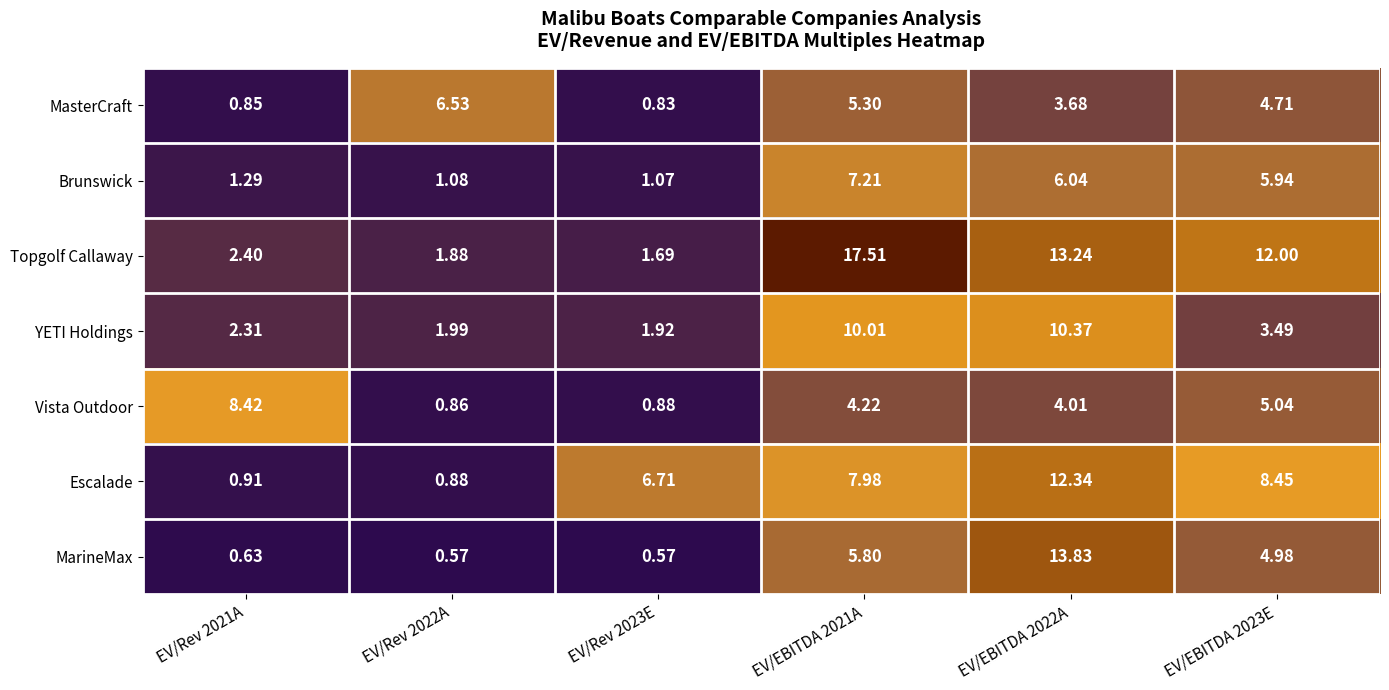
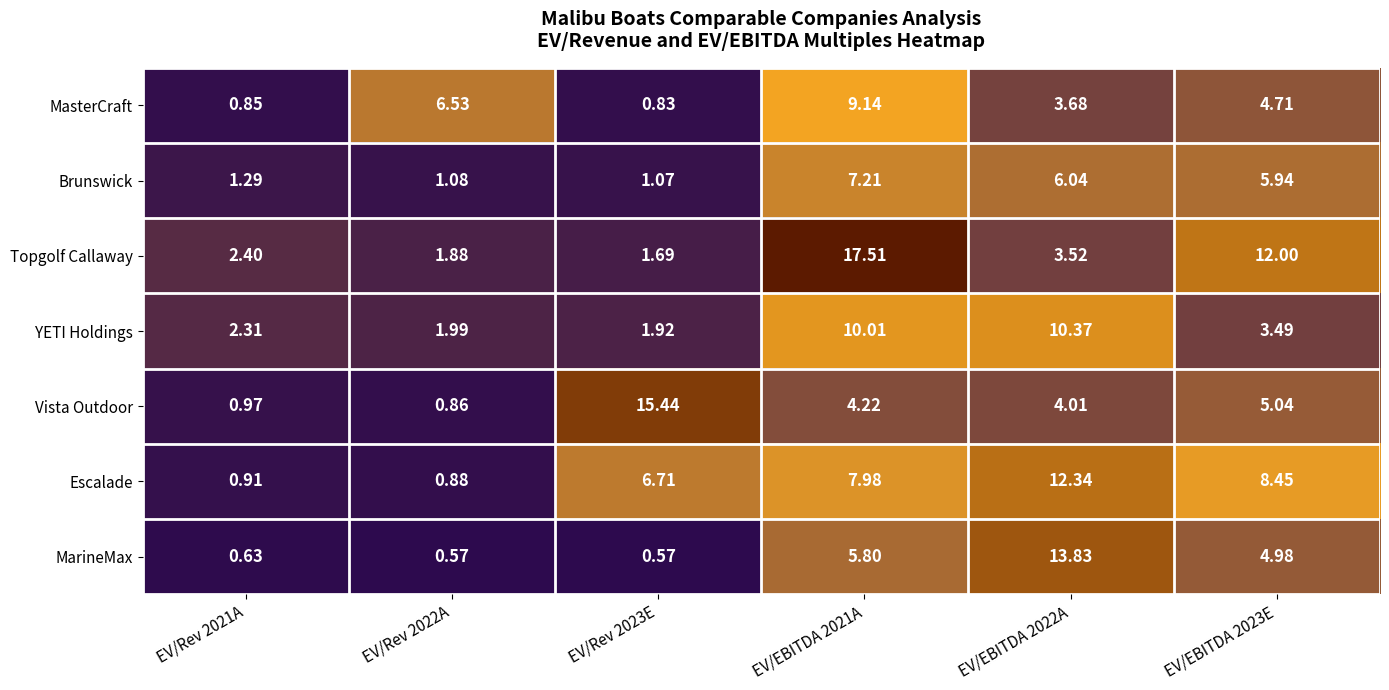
  {
    "MasterCraft": {
      "EV/Rev 2021A": 0.85,
      "EV/Rev 2022A": 6.53,
      "EV/Rev 2023E": 0.83,
-     "EV/EBITDA 2021A": 5.30,
+     "EV/EBITDA 2021A": 9.14,
      "EV/EBITDA 2022A": 3.68,
      "EV/EBITDA 2023E": 4.71
    },
    "Brunswick": {
      "EV/Rev 2021A": 1.29,
      "EV/Rev 2022A": 1.08,
      "EV/Rev 2023E": 1.07,
      "EV/EBITDA 2021A": 7.21,
      "EV/EBITDA 2022A": 6.04,
      "EV/EBITDA 2023E": 5.94
    },
    "Topgolf Callaway": {
      "EV/Rev 2021A": 2.40,
      "EV/Rev 2022A": 1.88,
      "EV/Rev 2023E": 1.69,
      "EV/EBITDA 2021A": 17.51,
-     "EV/EBITDA 2022A": 13.24,
+     "EV/EBITDA 2022A": 3.52,
      "EV/EBITDA 2023E": 12.00
    },
    "YETI Holdings": {
      "EV/Rev 2021A": 2.31,
      "EV/Rev 2022A": 1.99,
      "EV/Rev 2023E": 1.92,
      "EV/EBITDA 2021A": 10.01,
      "EV/EBITDA 2022A": 10.37,
      "EV/EBITDA 2023E": 3.49
    },
    "Vista Outdoor": {
-     "EV/Rev 2021A": 8.42,
+     "EV/Rev 2021A": 0.97,
      "EV/Rev 2022A": 0.86,
-     "EV/Rev 2023E": 0.88,
+     "EV/Rev 2023E": 15.44,
      "EV/EBITDA 2021A": 4.22,
      "EV/EBITDA 2022A": 4.01,
      "EV/EBITDA 2023E": 5.04
    },
    "Escalade": {
      "EV/Rev 2021A": 0.91,
      "EV/Rev 2022A": 0.88,
      "EV/Rev 2023E": 6.71,
      "EV/EBITDA 2021A": 7.98,
      "EV/EBITDA 2022A": 12.34,
      "EV/EBITDA 2023E": 8.45
    },
    "MarineMax": {
      "EV/Rev 2021A": 0.63,
      "EV/Rev 2022A": 0.57,
      "EV/Rev 2023E": 0.57,
      "EV/EBITDA 2021A": 5.80,
      "EV/EBITDA 2022A": 13.83,
      "EV/EBITDA 2023E": 4.98
    }
  }
